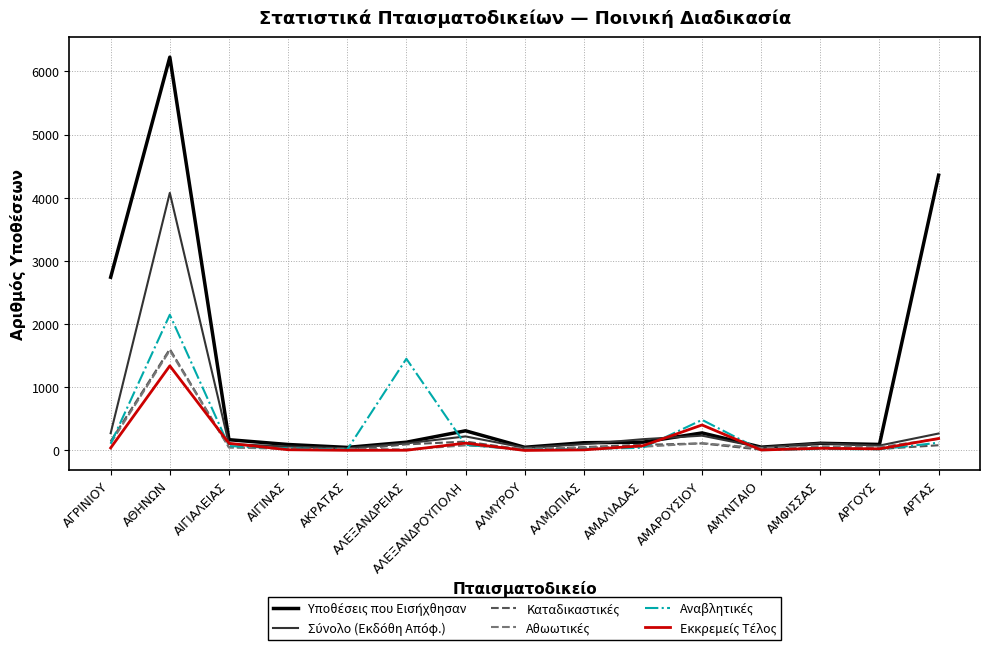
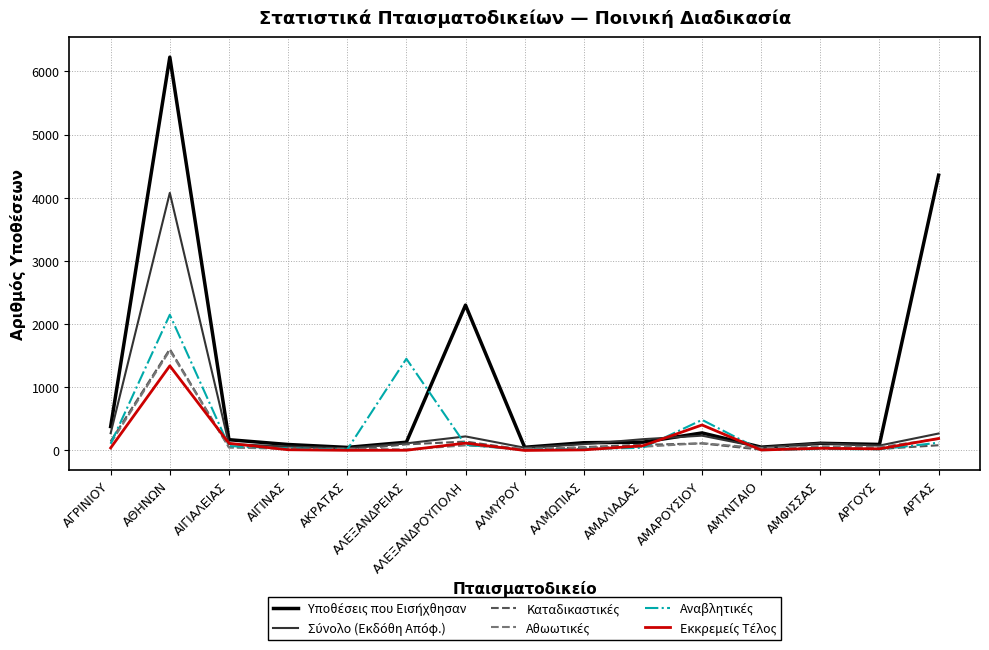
  {
    "Υποθέσεις που Εισήχθησαν": {
-     "ΑΓΡΙΝΙΟΥ": 2700,
+     "ΑΓΡΙΝΙΟΥ": 400,
      "ΑΘΗΝΩΝ": 6200,
      "ΑΙΓΙΑΛΕΙΑΣ": 200,
-     "ΑΛΕΞΑΝΔΡΟΥΠΟΛΗ": 300,
+     "ΑΛΕΞΑΝΔΡΟΥΠΟΛΗ": 2300,
      "ΑΜΑΛΙΑΔΑΣ": 100,
      "ΑΜΑΡΟΥΣΙΟΥ": 300,
      "ΑΡΤΑΣ": 4400
    },
    "Αναβλητικές": {
      "ΑΘΗΝΩΝ": 2100,
      "ΑΛΕΞΑΝΔΡΕΙΑΣ": 1500,
      "ΑΜΑΡΟΥΣΙΟΥ": 500,
      "ΑΡΤΑΣ": 100
    },
    "Εκκρεμείς Τέλος": {
      "ΑΓΡΙΝΙΟΥ": 0,
      "ΑΘΗΝΩΝ": 1300,
      "ΑΜΑΡΟΥΣΙΟΥ": 400
    }
  }
